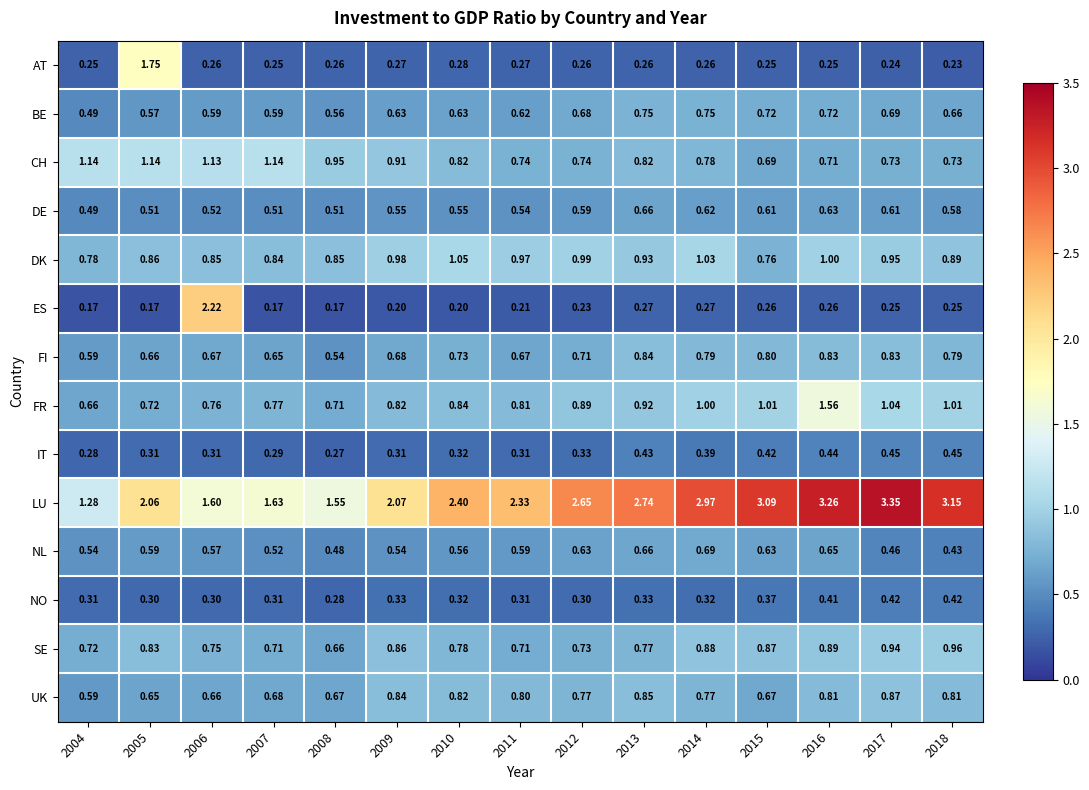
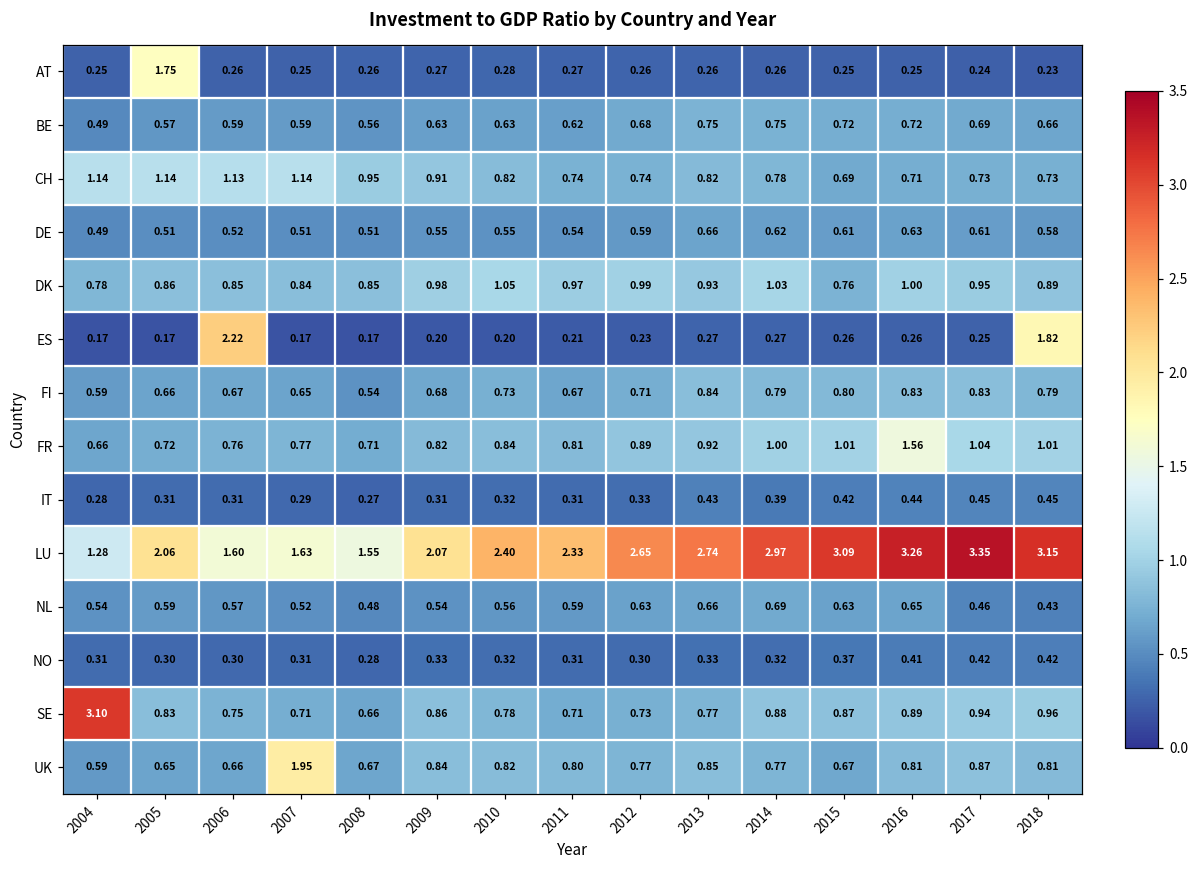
  {
    "ES": {
      "2004": 0.17,
      "2005": 0.17,
      "2006": 2.22,
      "2007": 0.17,
      "2008": 0.17,
      "2009": 0.20,
      "2010": 0.20,
      "2011": 0.21,
      "2012": 0.23,
      "2013": 0.27,
      "2014": 0.27,
      "2015": 0.26,
      "2016": 0.26,
      "2017": 0.25,
-     "2018": 0.25
+     "2018": 1.82
    },
    "SE": {
-     "2004": 0.72,
+     "2004": 3.10,
      "2005": 0.83,
      "2006": 0.75,
      "2007": 0.71,
      "2008": 0.66,
      "2009": 0.86,
      "2010": 0.78,
      "2011": 0.71,
      "2012": 0.73,
      "2013": 0.77,
      "2014": 0.88,
      "2015": 0.87,
      "2016": 0.89,
      "2017": 0.94,
      "2018": 0.96
    },
    "UK": {
      "2004": 0.59,
      "2005": 0.65,
      "2006": 0.66,
-     "2007": 0.68,
+     "2007": 1.95,
      "2008": 0.67,
      "2009": 0.84,
      "2010": 0.82,
      "2011": 0.80,
      "2012": 0.77,
      "2013": 0.85,
      "2014": 0.77,
      "2015": 0.67,
      "2016": 0.81,
      "2017": 0.87,
      "2018": 0.81
    }
  }
